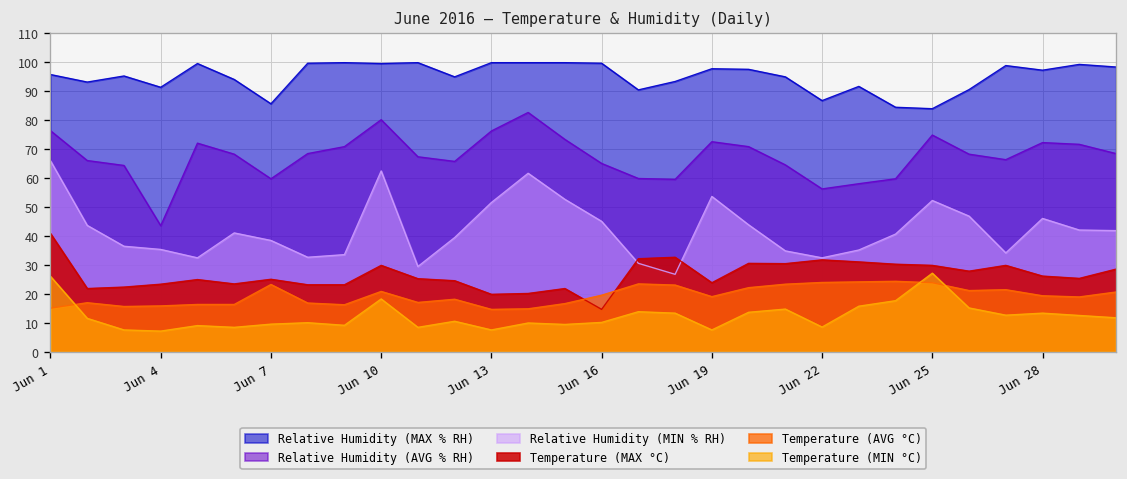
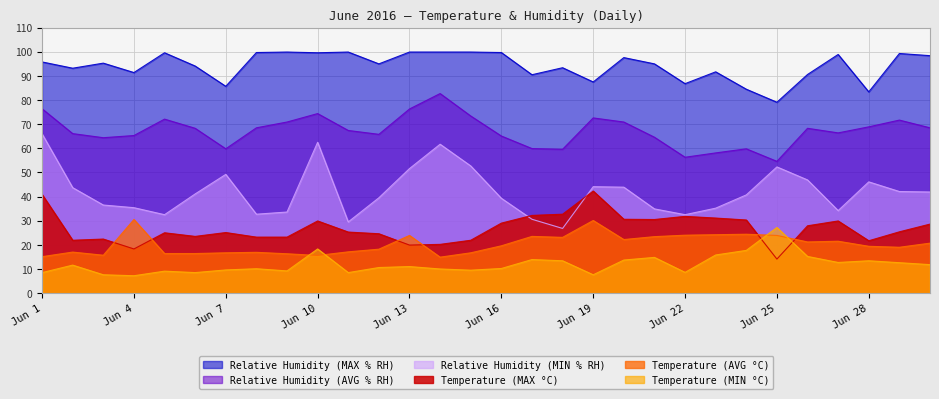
  {
    "Relative Humidity (MAX % RH)": {
      "Jun 1": 96,
      "Jun 4": 91,
      "Jun 7": 86,
      "Jun 10": 100,
      "Jun 13": 100,
      "Jun 16": 100,
-     "Jun 19": 98,
+     "Jun 19": 88,
      "Jun 22": 87,
-     "Jun 25": 84,
-     "Jun 28": 97
+     "Jun 25": 79,
+     "Jun 28": 83
    },
    "Relative Humidity (AVG % RH)": {
      "Jun 1": 76,
-     "Jun 4": 44,
+     "Jun 4": 65,
      "Jun 7": 60,
-     "Jun 10": 80,
+     "Jun 10": 74,
      "Jun 13": 76,
      "Jun 16": 65,
      "Jun 19": 73,
      "Jun 22": 56,
-     "Jun 25": 75,
-     "Jun 28": 72
+     "Jun 25": 55,
+     "Jun 28": 69
    },
    "Relative Humidity (MIN % RH)": {
      "Jun 1": 66,
      "Jun 4": 35,
-     "Jun 7": 39,
+     "Jun 7": 49,
      "Jun 10": 63,
      "Jun 13": 52,
-     "Jun 16": 45,
-     "Jun 19": 54,
+     "Jun 16": 39,
+     "Jun 19": 44,
      "Jun 25": 52,
      "Jun 28": 46
    },
    "Temperature (MAX °C)": {
      "Jun 1": 41,
-     "Jun 4": 23,
+     "Jun 4": 18,
      "Jun 7": 25,
      "Jun 10": 30,
      "Jun 13": 20,
-     "Jun 16": 15,
-     "Jun 19": 24,
-     "Jun 25": 30,
-     "Jun 28": 26
+     "Jun 16": 29,
+     "Jun 19": 42,
+     "Jun 25": 14,
+     "Jun 28": 22
    },
    "Temperature (AVG °C)": {
      "Jun 1": 15,
-     "Jun 4": 16,
-     "Jun 7": 23,
-     "Jun 10": 21,
-     "Jun 13": 15,
+     "Jun 4": 31,
+     "Jun 7": 17,
+     "Jun 10": 16,
+     "Jun 13": 24,
      "Jun 16": 20,
-     "Jun 19": 19,
+     "Jun 19": 30,
      "Jun 22": 24,
      "Jun 25": 24,
      "Jun 28": 19
    },
    "Temperature (MIN °C)": {
-     "Jun 1": 26,
+     "Jun 1": 9,
      "Jun 4": 7,
      "Jun 7": 10,
      "Jun 10": 18,
-     "Jun 13": 8,
+     "Jun 13": 11,
      "Jun 16": 10,
      "Jun 19": 8,
      "Jun 22": 9,
      "Jun 25": 27,
      "Jun 28": 13
    }
  }
